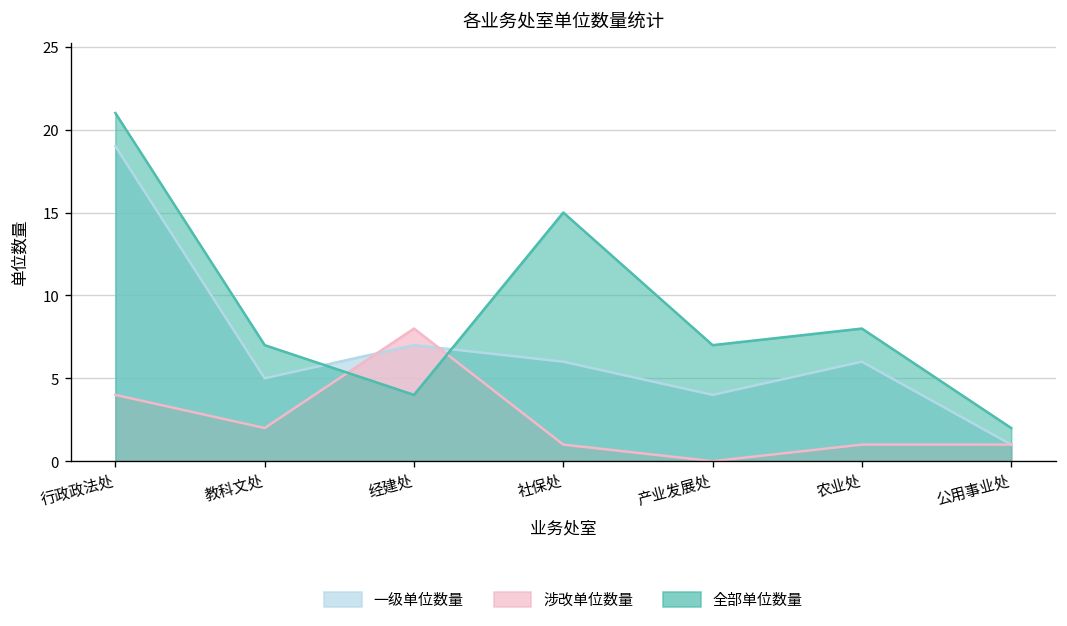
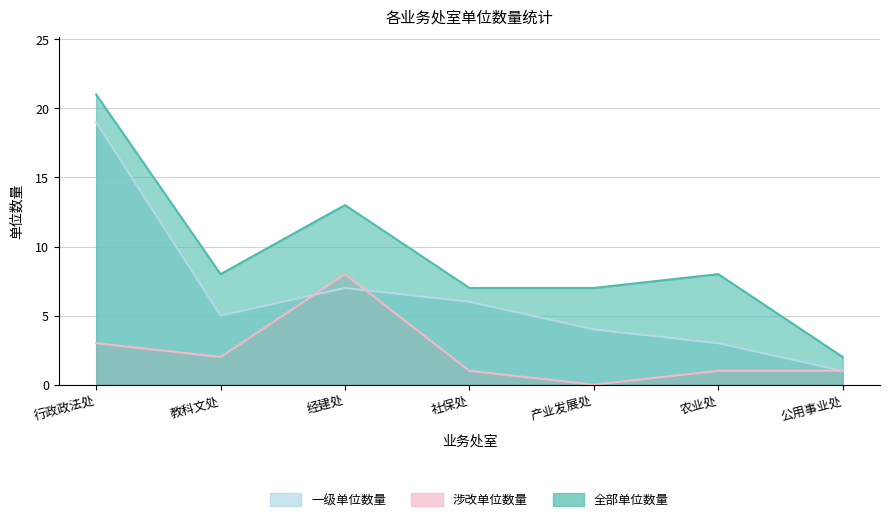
  {
    "一级单位数量": {
      "行政政法处": 19,
      "教科文处": 5,
      "经建处": 7,
      "社保处": 6,
      "产业发展处": 4,
-     "农业处": 6
+     "农业处": 3
    },
    "涉改单位数量": {
-     "行政政法处": 4,
+     "行政政法处": 3,
      "教科文处": 2,
      "经建处": 8,
      "社保处": 1,
      "产业发展处": 0,
      "农业处": 1
    },
    "全部单位数量": {
      "行政政法处": 21,
-     "教科文处": 7,
-     "经建处": 4,
-     "社保处": 15,
+     "教科文处": 8,
+     "经建处": 13,
+     "社保处": 7,
      "产业发展处": 7,
      "农业处": 8,
      "公用事业处": 2
    }
  }
